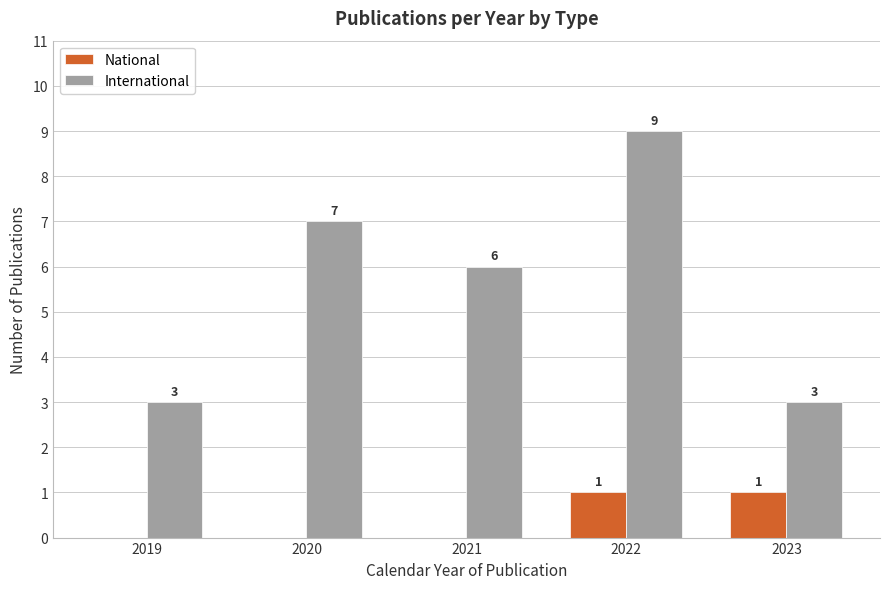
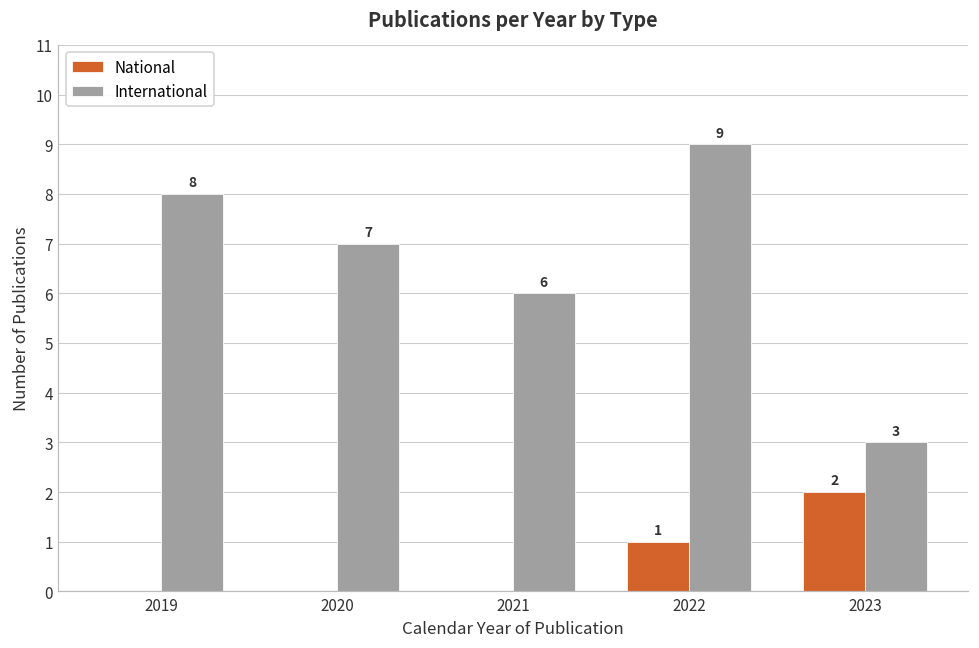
  {
    "National": {
      "2022": 1,
-     "2023": 1
+     "2023": 2
    },
    "International": {
-     "2019": 3,
+     "2019": 8,
      "2020": 7,
      "2021": 6,
      "2022": 9,
      "2023": 3
    }
  }
